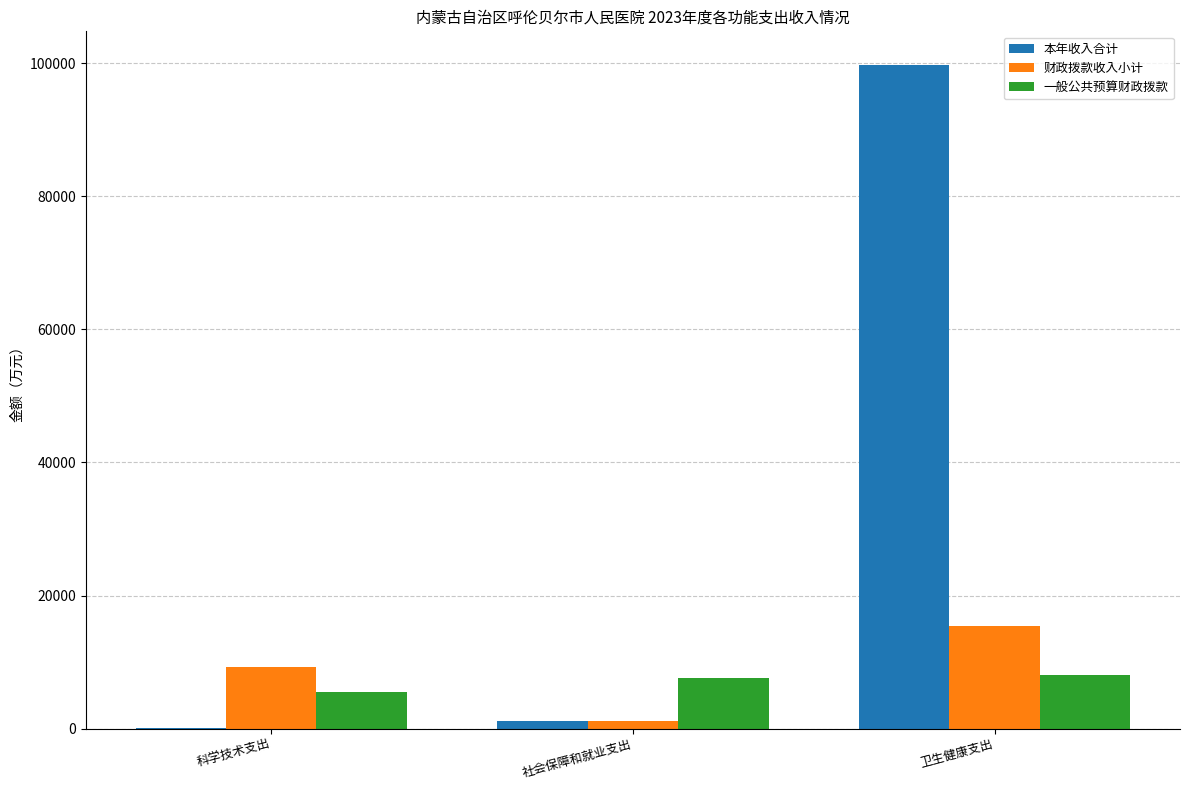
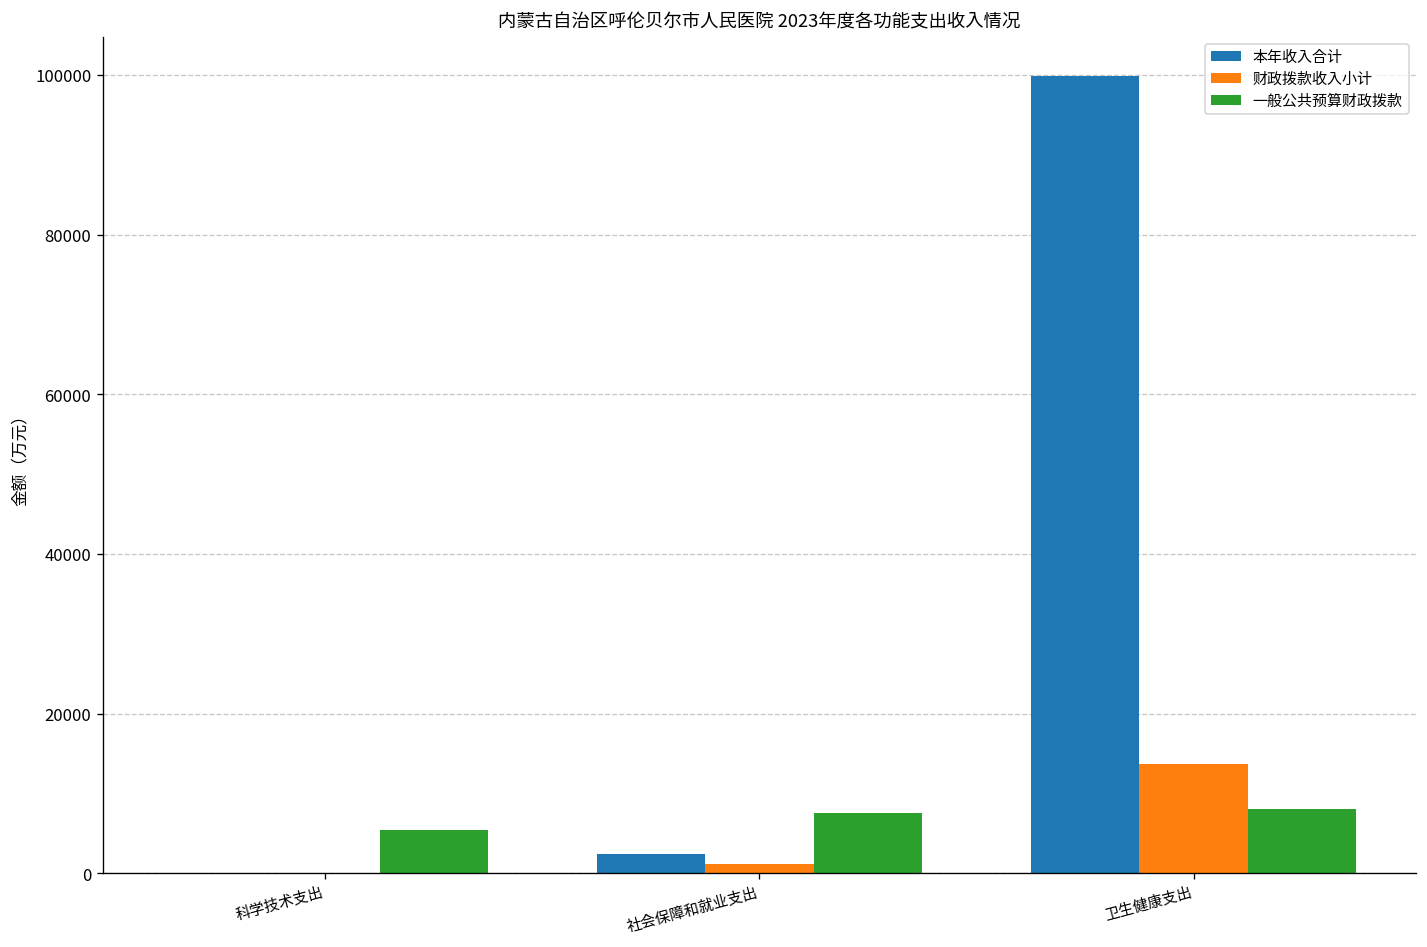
  {
    "本年收入合计": {
-     "社会保障和就业支出": 1000,
+     "社会保障和就业支出": 2000,
      "卫生健康支出": 100000
    },
    "财政拨款收入小计": {
-     "科学技术支出": 9000,
+     "科学技术支出": 0,
      "社会保障和就业支出": 1000,
-     "卫生健康支出": 15000
+     "卫生健康支出": 14000
    },
    "一般公共预算财政拨款": {
      "科学技术支出": 5000,
      "社会保障和就业支出": 8000,
      "卫生健康支出": 8000
    }
  }
